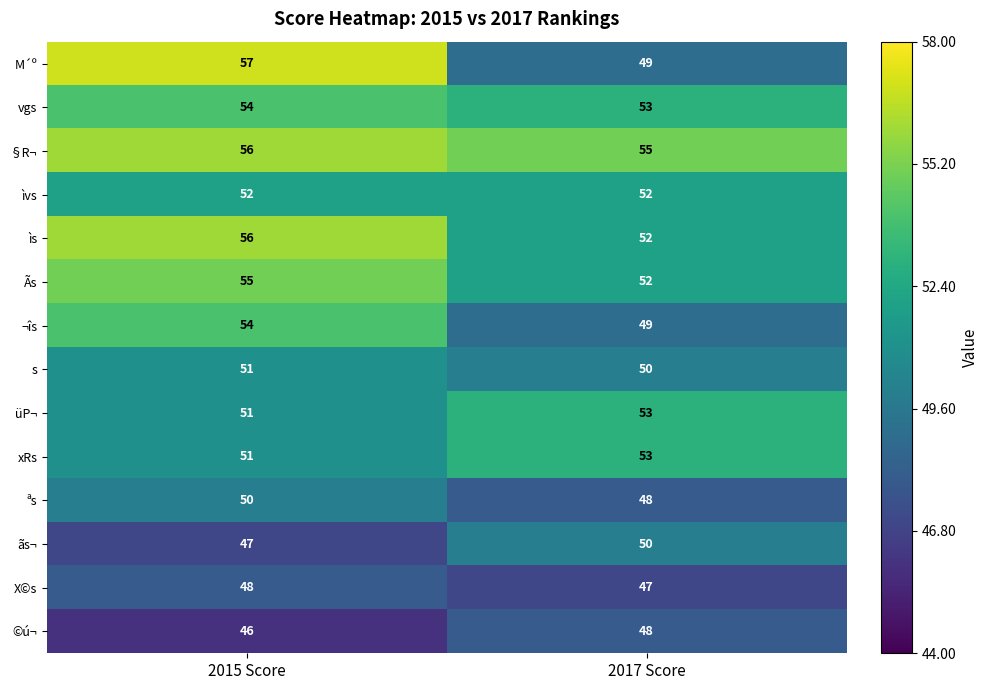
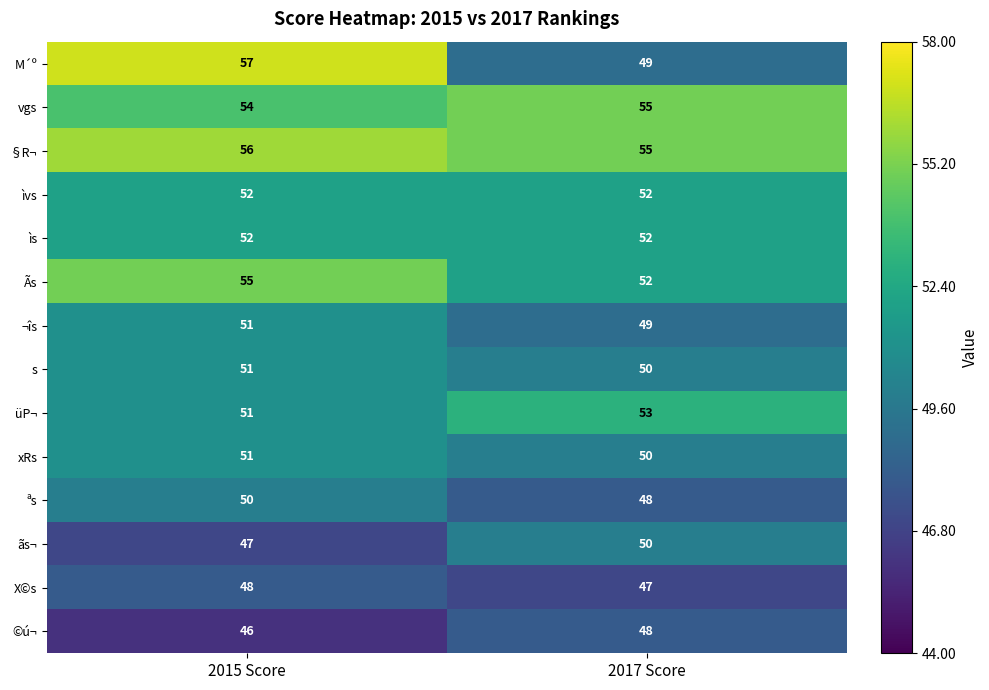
  {
    "M´º": {
      "2015 Score": 57,
      "2017 Score": 49
    },
    "vgs": {
      "2015 Score": 54,
-     "2017 Score": 53
+     "2017 Score": 55
    },
    "§R¬": {
      "2015 Score": 56,
      "2017 Score": 55
    },
    "ìvs": {
      "2015 Score": 52,
      "2017 Score": 52
    },
    "ìs": {
-     "2015 Score": 56,
+     "2015 Score": 52,
      "2017 Score": 52
    },
    "Ãs": {
      "2015 Score": 55,
      "2017 Score": 52
    },
    "¬îs": {
-     "2015 Score": 54,
+     "2015 Score": 51,
      "2017 Score": 49
    },
    "s": {
      "2015 Score": 51,
      "2017 Score": 50
    },
    "üP¬": {
      "2015 Score": 51,
      "2017 Score": 53
    },
    "xRs": {
      "2015 Score": 51,
-     "2017 Score": 53
+     "2017 Score": 50
    },
    "ªs": {
      "2015 Score": 50,
      "2017 Score": 48
    },
    "ãs¬": {
      "2015 Score": 47,
      "2017 Score": 50
    },
    "X©s": {
      "2015 Score": 48,
      "2017 Score": 47
    },
    "©ú¬": {
      "2015 Score": 46,
      "2017 Score": 48
    }
  }
